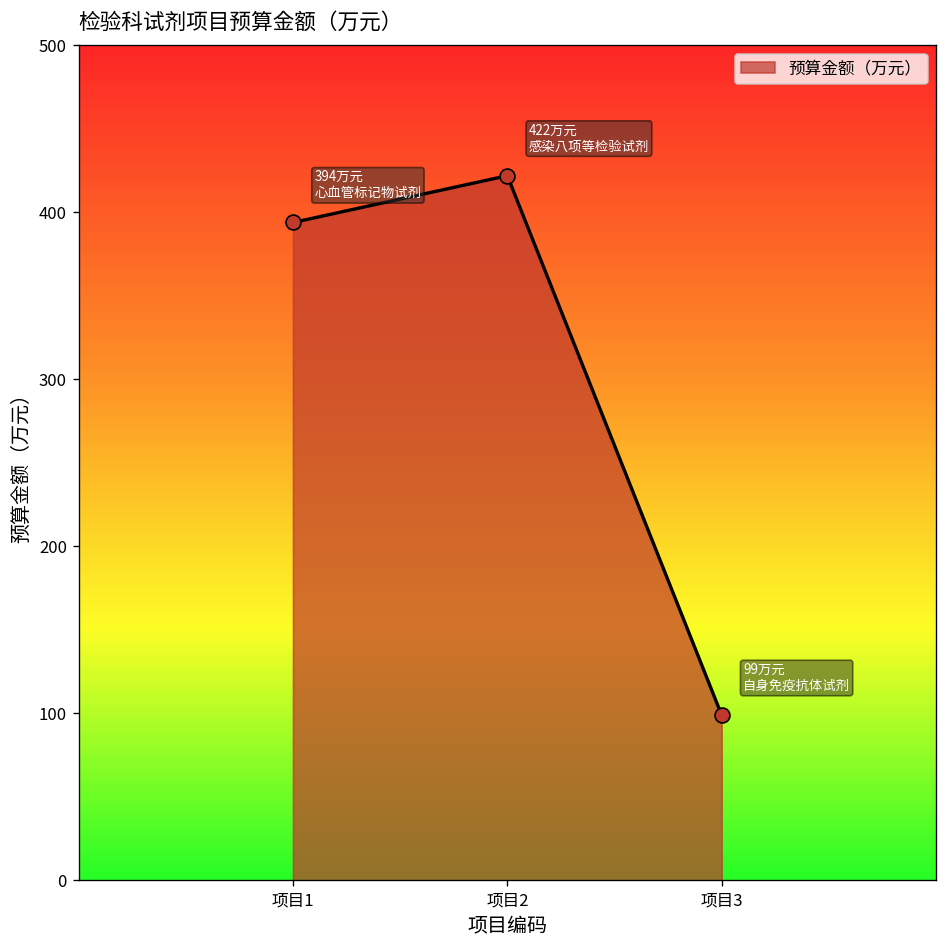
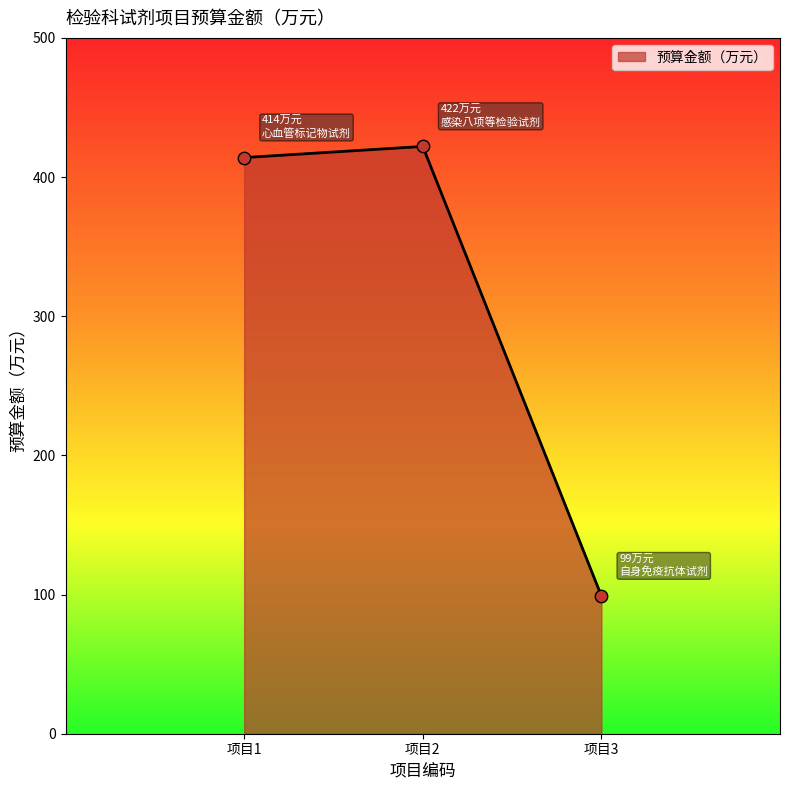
  {
-   "项目1": 394
+   "项目1": 414
  }
